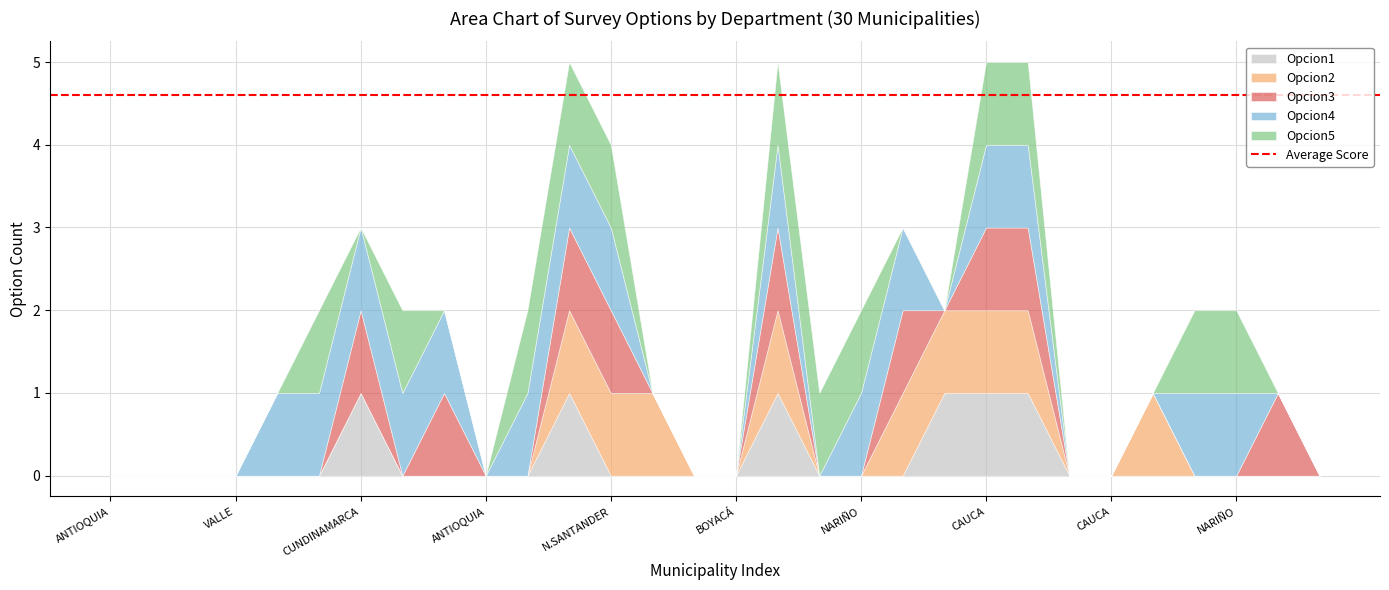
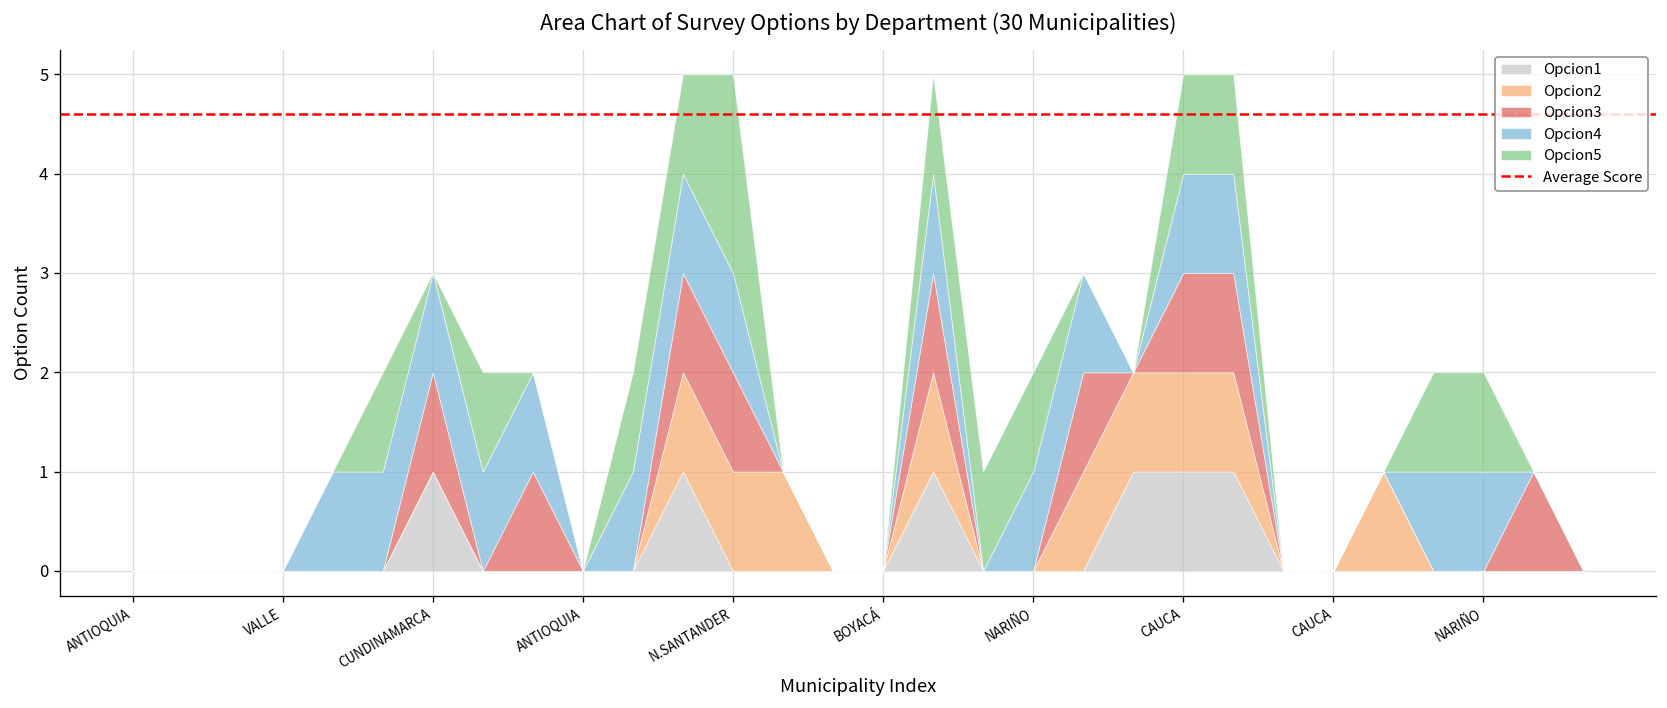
  {
    "Opcion1": {
      "N.SANTANDER": 0
    },
    "Opcion2": {
      "N.SANTANDER": 1
    },
    "Opcion3": {
      "CUNDINAMARCA": 1,
      "N.SANTANDER": 1
    },
    "Opcion4": {
      "N.SANTANDER": 1
    },
    "Opcion5": {
-     "N.SANTANDER": 1
+     "N.SANTANDER": 2
    }
  }
